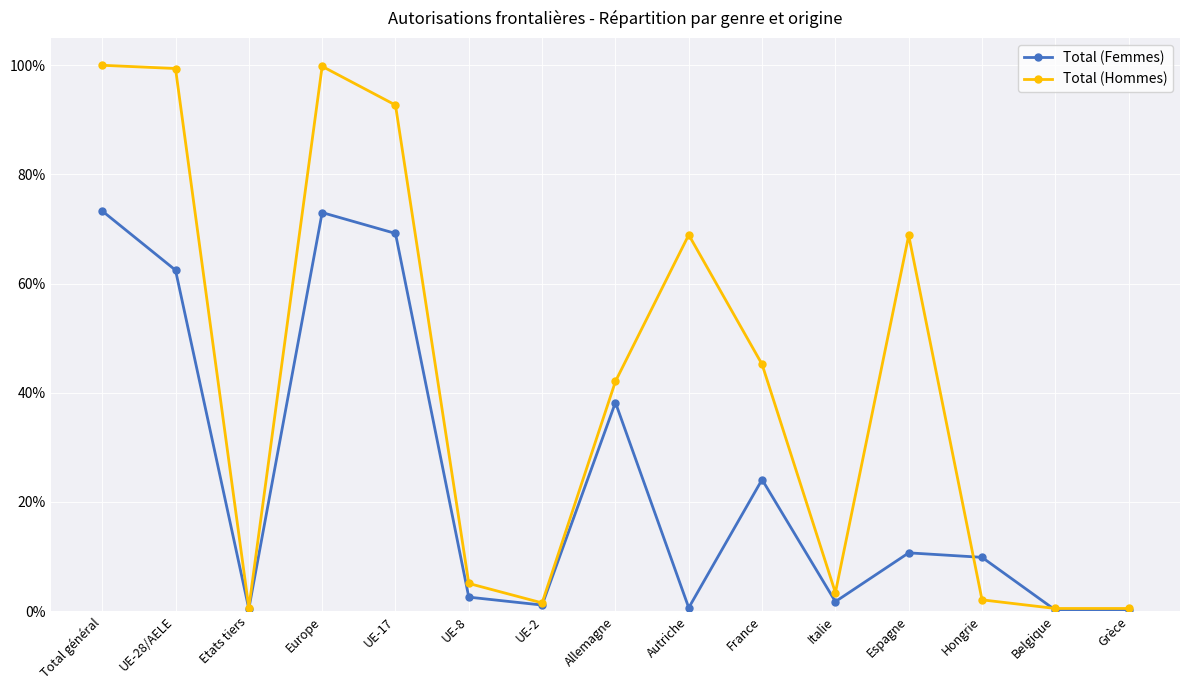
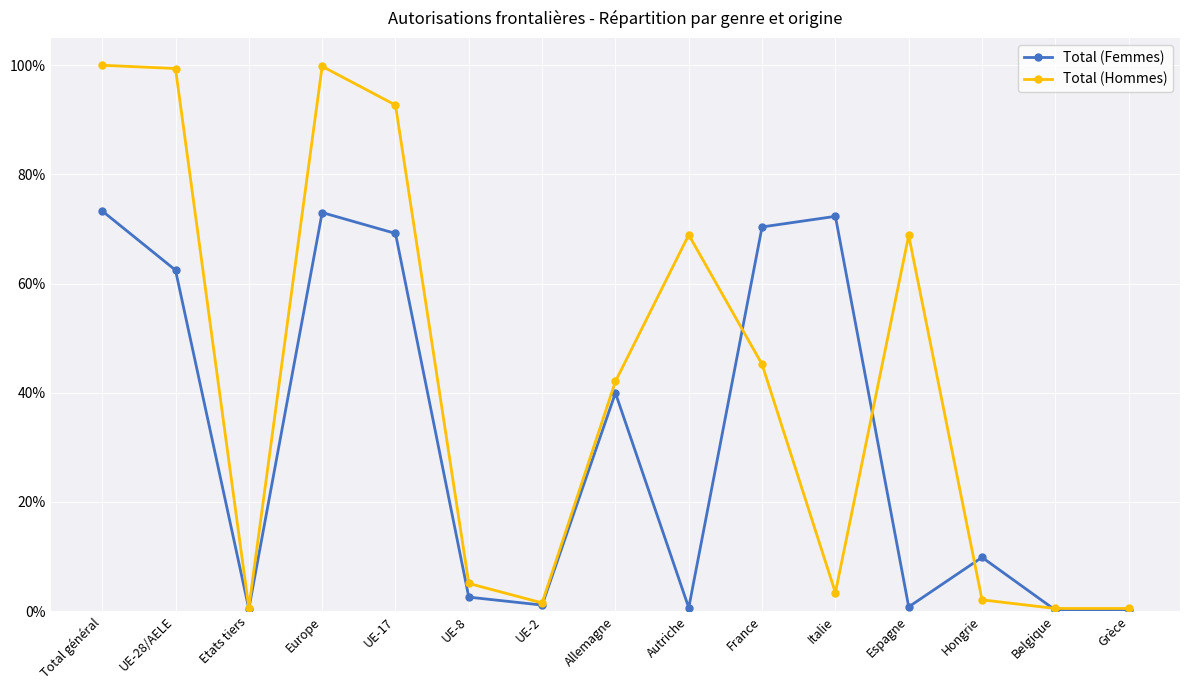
  {
    "Total (Femmes)": {
      "Total général": "73%",
      "UE-28/AELE": "62%",
      "Europe": "73%",
      "UE-17": "69%",
      "UE-8": "3%",
-     "Allemagne": "38%",
+     "Allemagne": "40%",
      "Autriche": "1%",
-     "France": "24%",
-     "Italie": "2%",
-     "Espagne": "11%",
+     "France": "70%",
+     "Italie": "72%",
+     "Espagne": "1%",
      "Hongrie": "10%"
    },
    "Total (Hommes)": {
      "Total général": "100%",
      "UE-28/AELE": "99%",
      "Europe": "100%",
      "UE-17": "93%",
      "UE-8": "5%",
      "Allemagne": "42%",
      "Autriche": "69%",
      "France": "45%",
      "Italie": "3%",
      "Espagne": "69%",
      "Hongrie": "2%"
    }
  }
